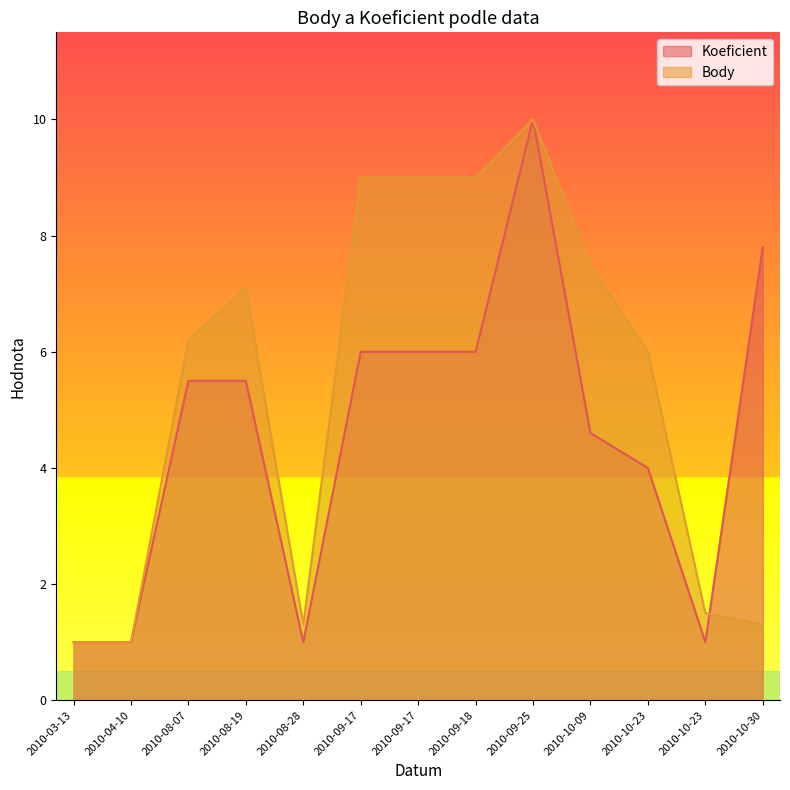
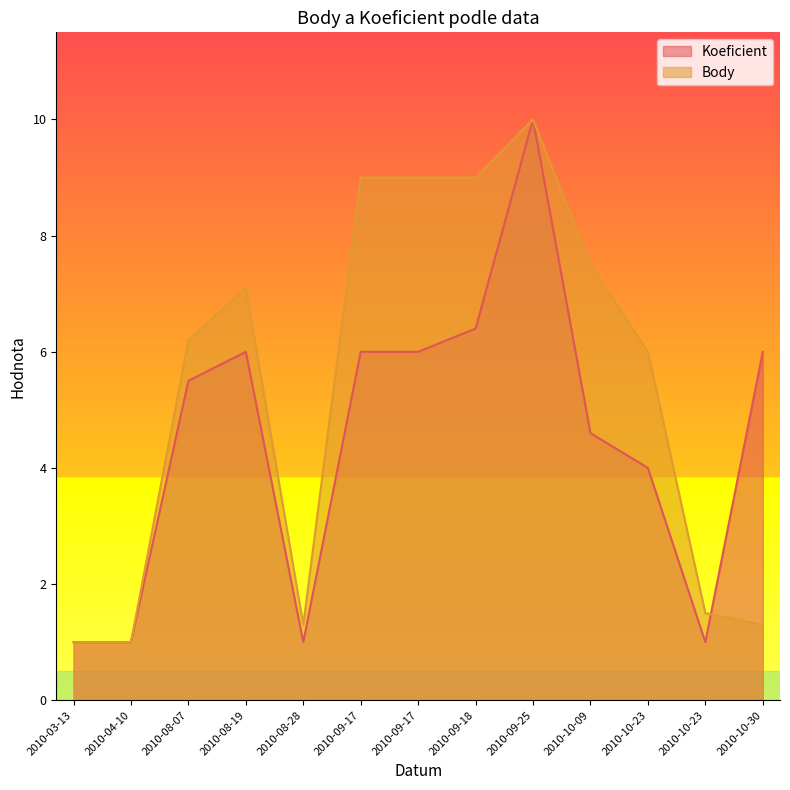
  {
    "Koeficient": {
      "2010-08-07": 5.5,
-     "2010-08-19": 5.5,
+     "2010-08-19": 6.0,
      "2010-08-28": 1.0,
-     "2010-09-18": 6.0,
+     "2010-09-18": 6.4,
      "2010-10-09": 4.6,
-     "2010-10-30": 7.8
+     "2010-10-30": 6.0
    },
    "Body": {
      "2010-08-07": 6.2,
      "2010-08-19": 7.1,
      "2010-08-28": 1.3,
      "2010-09-18": 9.0,
      "2010-10-09": 7.5,
      "2010-10-30": 1.3
    }
  }
